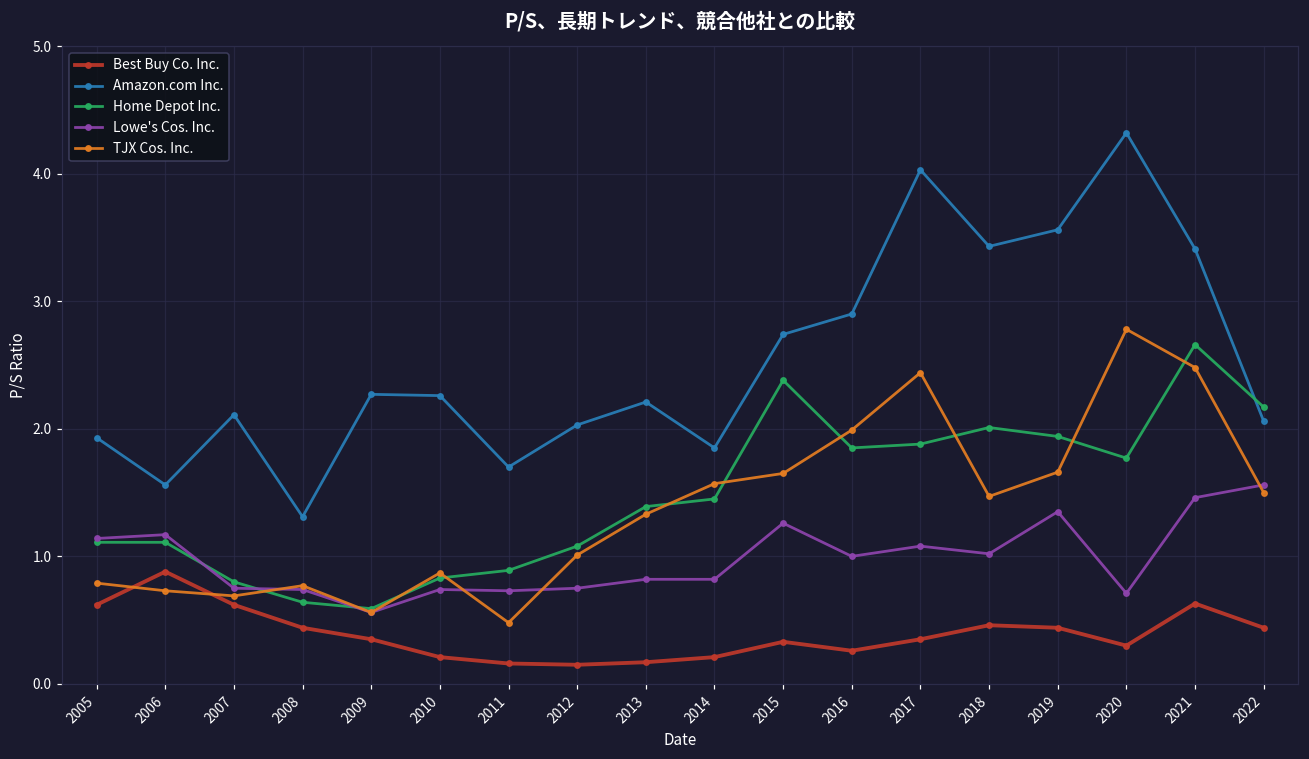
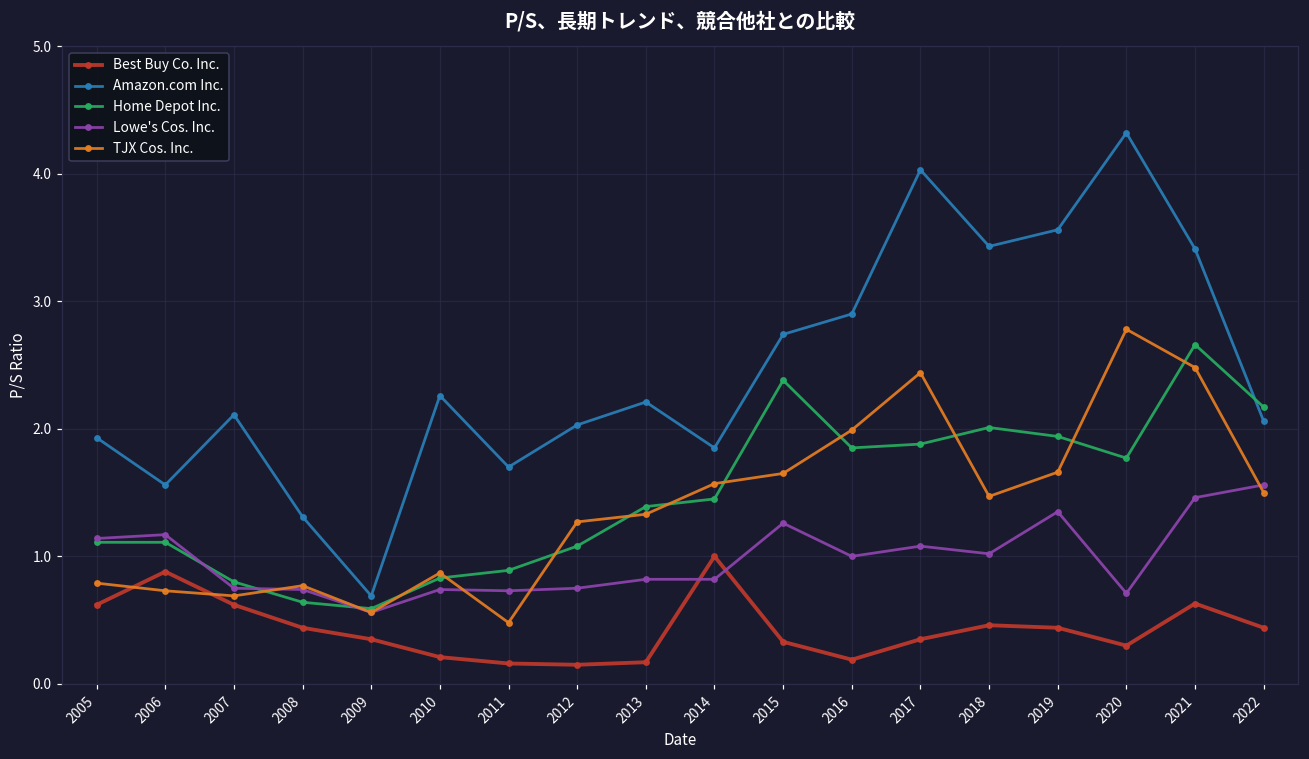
  {
    "Best Buy Co. Inc.": {
      "2005": 0.62,
      "2006": 0.88,
      "2007": 0.62,
      "2008": 0.44,
      "2009": 0.35,
      "2010": 0.21,
      "2011": 0.16,
      "2012": 0.15,
      "2013": 0.17,
-     "2014": 0.21,
+     "2014": 1.00,
      "2015": 0.33,
-     "2016": 0.26,
+     "2016": 0.19,
      "2017": 0.35,
      "2018": 0.46,
      "2019": 0.44,
      "2020": 0.30,
      "2021": 0.63,
      "2022": 0.44
    },
    "Amazon.com Inc.": {
      "2005": 1.93,
      "2006": 1.56,
      "2007": 2.11,
      "2008": 1.31,
-     "2009": 2.27,
+     "2009": 0.69,
      "2010": 2.26,
      "2011": 1.70,
      "2012": 2.03,
      "2013": 2.21,
      "2014": 1.85,
      "2015": 2.74,
      "2016": 2.90,
      "2017": 4.03,
      "2018": 3.43,
      "2019": 3.56,
      "2020": 4.32,
      "2021": 3.41,
      "2022": 2.06
    },
    "Home Depot Inc.": {
      "2005": 1.11,
      "2006": 1.11,
      "2007": 0.80,
      "2008": 0.64,
      "2009": 0.59,
      "2010": 0.83,
      "2011": 0.89,
      "2012": 1.08,
      "2013": 1.39,
      "2014": 1.45,
      "2015": 2.38,
      "2016": 1.85,
      "2017": 1.88,
      "2018": 2.01,
      "2019": 1.94,
      "2020": 1.77,
      "2021": 2.66,
      "2022": 2.17
    },
    "Lowe's Cos. Inc.": {
      "2005": 1.14,
      "2006": 1.17,
      "2007": 0.75,
      "2008": 0.74,
      "2010": 0.74,
      "2011": 0.73,
      "2012": 0.75,
      "2013": 0.82,
      "2014": 0.82,
      "2015": 1.26,
      "2016": 1.00,
      "2017": 1.08,
      "2018": 1.02,
      "2019": 1.35,
      "2020": 0.71,
      "2021": 1.46,
      "2022": 1.56
    },
    "TJX Cos. Inc.": {
      "2005": 0.79,
      "2006": 0.73,
      "2007": 0.69,
      "2008": 0.77,
      "2010": 0.87,
      "2011": 0.48,
-     "2012": 1.01,
+     "2012": 1.27,
      "2013": 1.33,
      "2014": 1.57,
      "2015": 1.65,
      "2016": 1.99,
      "2017": 2.44,
      "2018": 1.47,
      "2019": 1.66,
      "2020": 2.78,
      "2021": 2.48,
      "2022": 1.50
    }
  }
